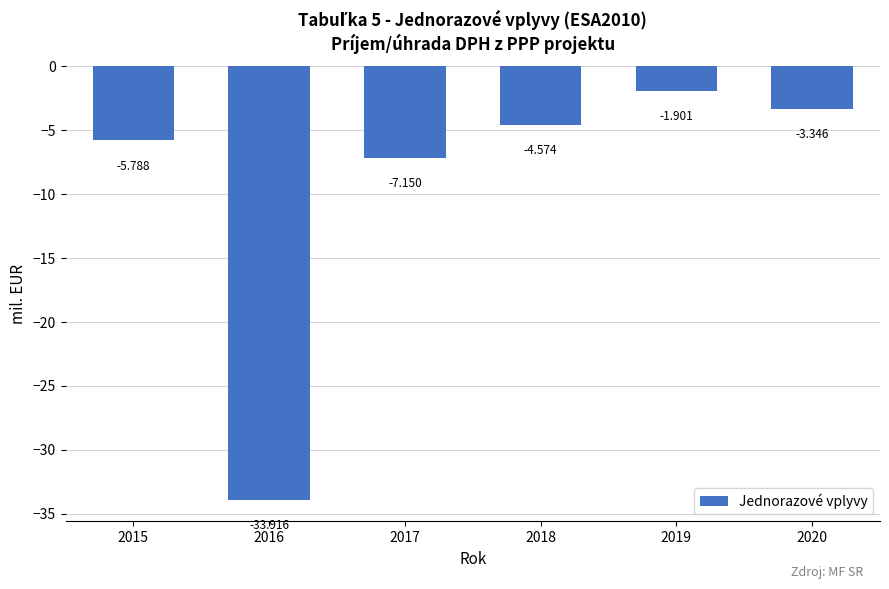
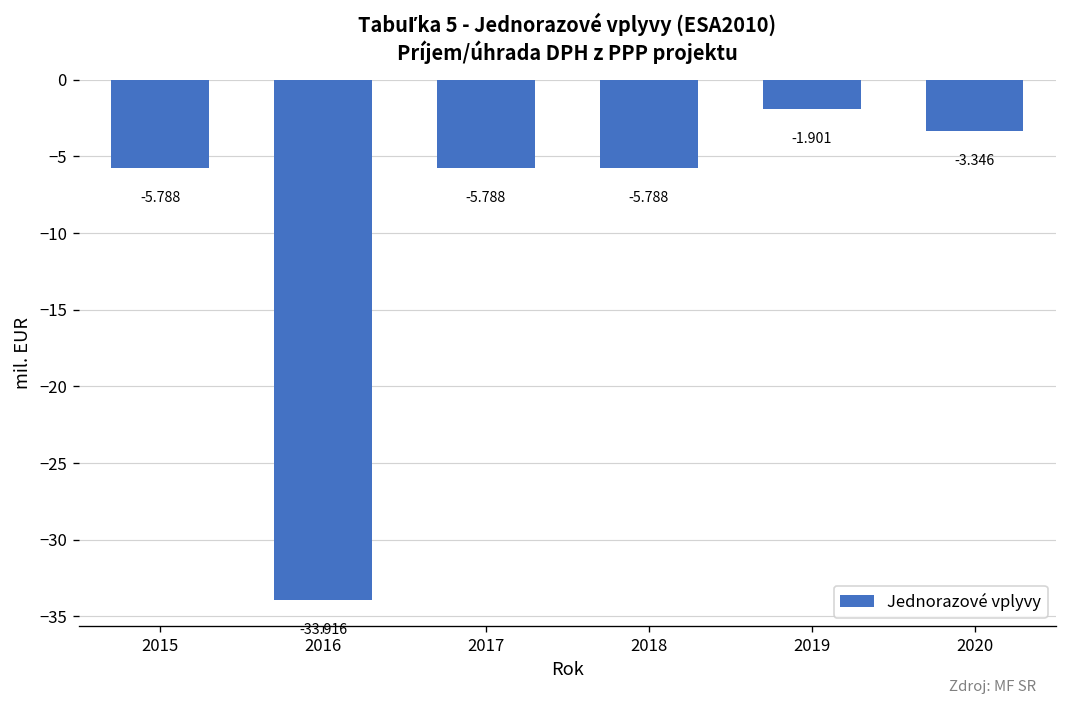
  {
    "2015": -5.788,
    "2016": -33.916,
-   "2017": -7.150,
-   "2018": -4.574,
+   "2017": -5.788,
+   "2018": -5.788,
    "2019": -1.901,
    "2020": -3.346
  }
